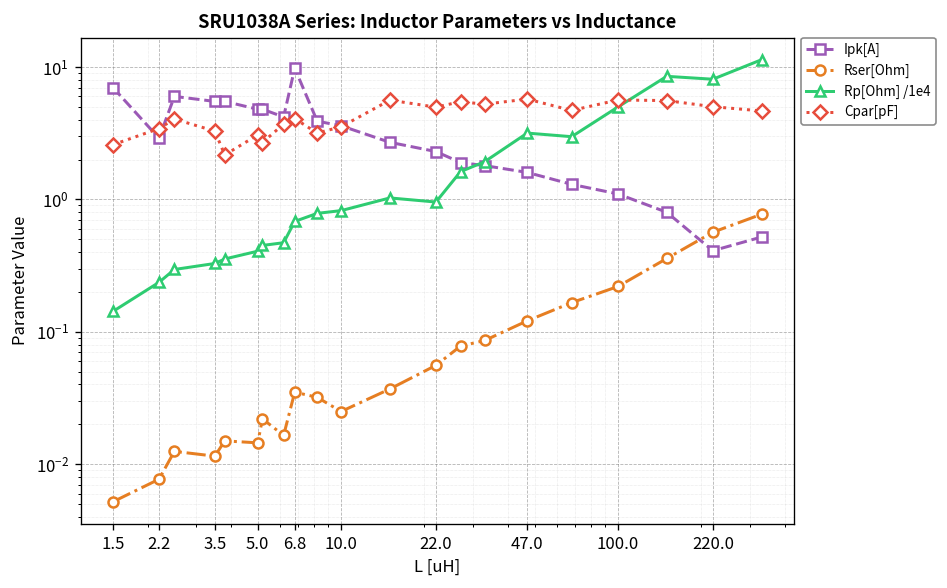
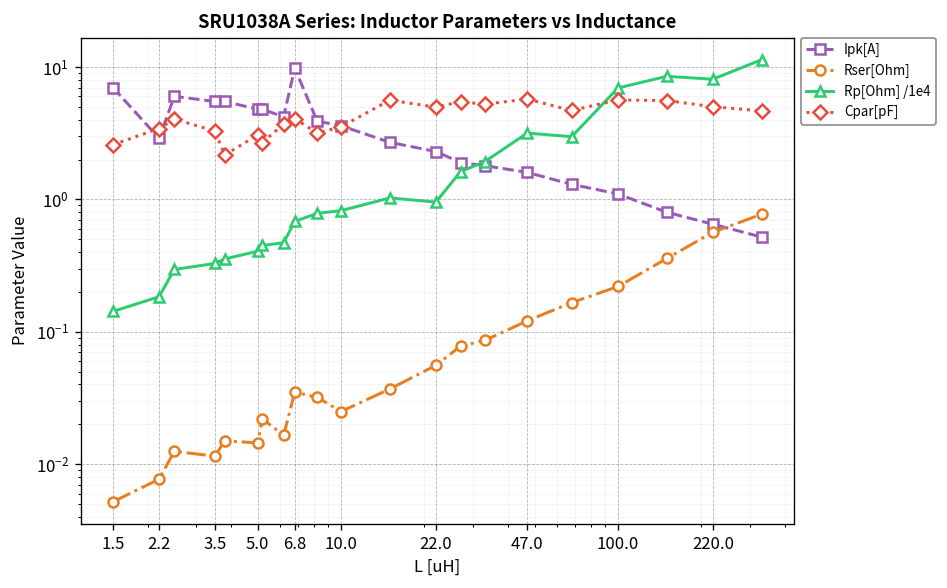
  {
    "Ipk[A]": {
      "1.5": 7,
      "2.2": 2.9,
      "3.5": 6,
      "5.0": 5,
      "6.8": 10,
      "22.0": 2.3,
      "47.0": 1.6,
      "100.0": 1.1,
-     "220.0": 0.41
+     "220.0": 0.7
    },
    "Rp[Ohm] /1e4": {
      "1.5": 0.14,
-     "2.2": 0.24,
+     "2.2": 0.18,
      "3.5": 0.33,
      "5.0": 0.41,
      "6.8": 0.7,
      "10.0": 0.8,
      "22.0": 1.0,
      "47.0": 3.2,
-     "100.0": 5,
+     "100.0": 7,
      "220.0": 8
    }
  }
